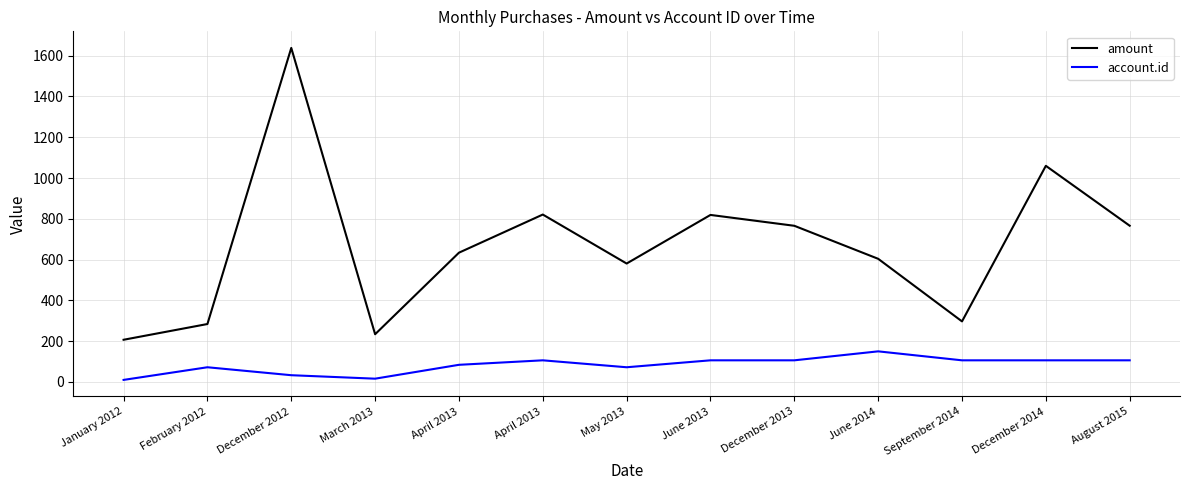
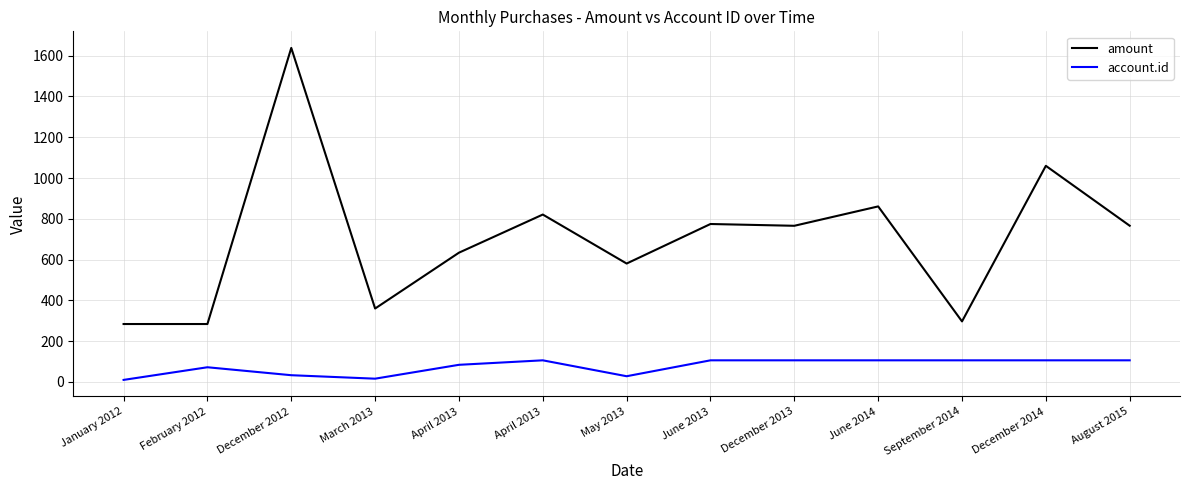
  {
    "amount": {
-     "January 2012": 210,
+     "January 2012": 280,
      "February 2012": 280,
      "December 2012": 1640,
-     "March 2013": 230,
+     "March 2013": 360,
      "May 2013": 580,
-     "June 2013": 820,
+     "June 2013": 770,
      "December 2013": 770,
-     "June 2014": 600,
+     "June 2014": 860,
      "September 2014": 300,
      "December 2014": 1060,
      "August 2015": 770
    },
    "account.id": {
      "January 2012": 10,
      "February 2012": 70,
      "December 2012": 30,
      "March 2013": 20,
-     "May 2013": 70,
+     "May 2013": 30,
      "June 2013": 110,
      "December 2013": 110,
-     "June 2014": 150,
+     "June 2014": 110,
      "September 2014": 110,
      "December 2014": 110,
      "August 2015": 110
    }
  }
